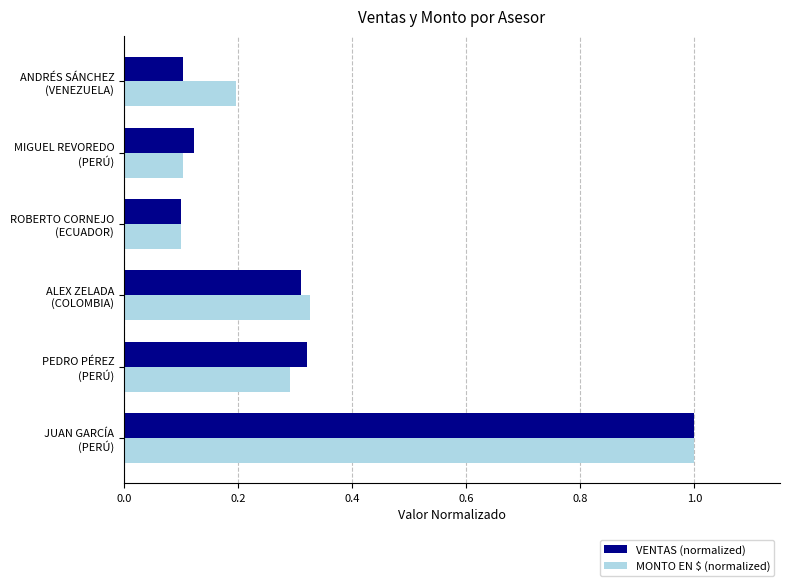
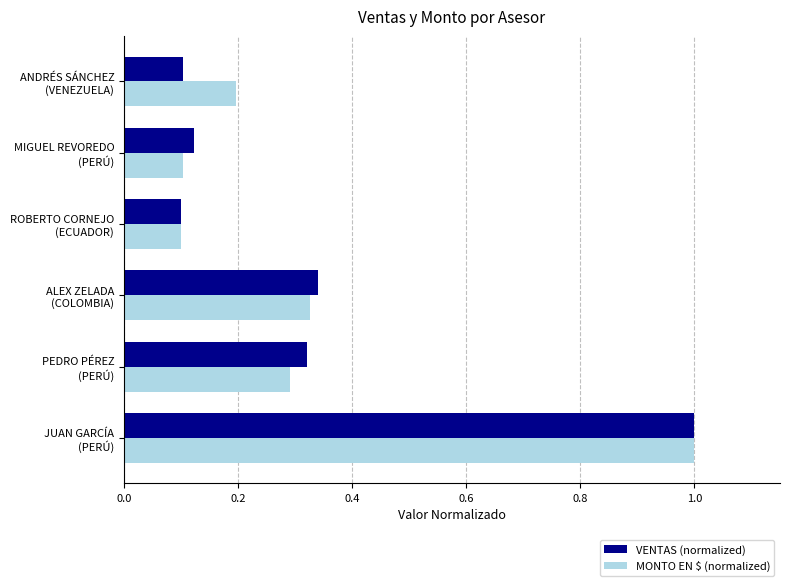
  {
    "VENTAS (normalized)": {
      "ANDRÉS SÁNCHEZ (VENEZUELA)": 0.10,
      "MIGUEL REVOREDO (PERÚ)": 0.12,
      "ROBERTO CORNEJO (ECUADOR)": 0.10,
-     "ALEX ZELADA (COLOMBIA)": 0.31,
+     "ALEX ZELADA (COLOMBIA)": 0.34,
      "PEDRO PÉREZ (PERÚ)": 0.32,
      "JUAN GARCÍA (PERÚ)": 1.00
    },
    "MONTO EN $ (normalized)": {
      "ANDRÉS SÁNCHEZ (VENEZUELA)": 0.20,
      "MIGUEL REVOREDO (PERÚ)": 0.10,
      "ROBERTO CORNEJO (ECUADOR)": 0.10,
      "ALEX ZELADA (COLOMBIA)": 0.33,
      "PEDRO PÉREZ (PERÚ)": 0.29,
      "JUAN GARCÍA (PERÚ)": 1.00
    }
  }
